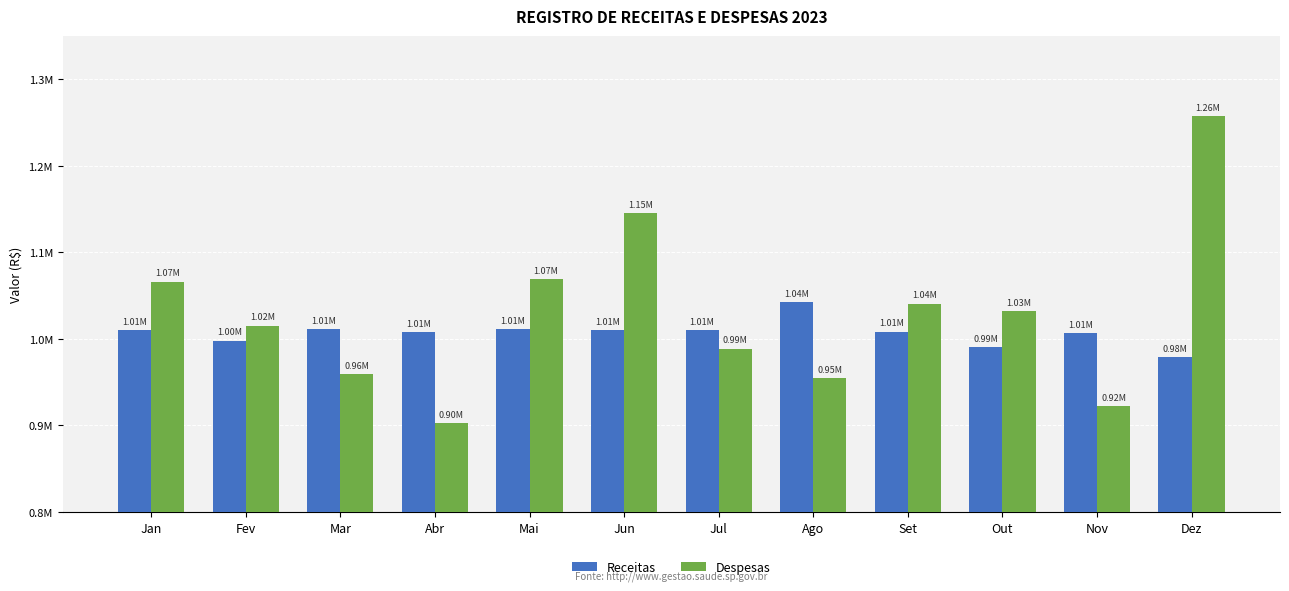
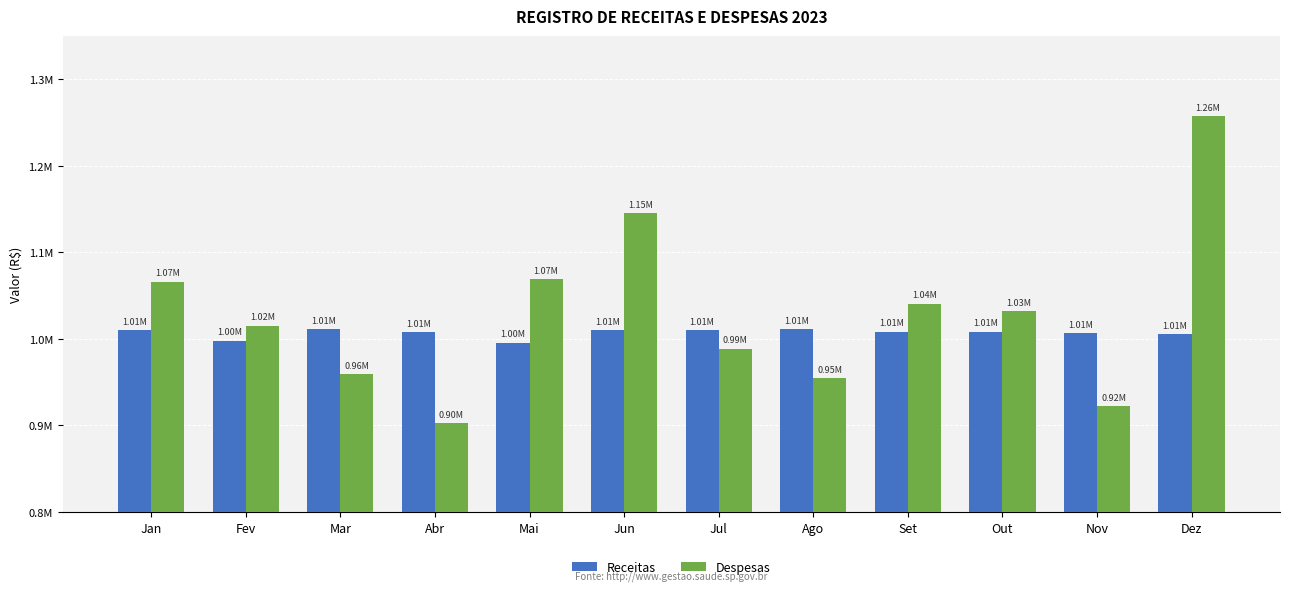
  {
    "Receitas": {
      "Jan": "1.01M",
      "Fev": "1.00M",
      "Mar": "1.01M",
      "Abr": "1.01M",
-     "Mai": "1.01M",
+     "Mai": "1.00M",
      "Jun": "1.01M",
      "Jul": "1.01M",
-     "Ago": "1.04M",
+     "Ago": "1.01M",
      "Set": "1.01M",
-     "Out": "0.99M",
+     "Out": "1.01M",
      "Nov": "1.01M",
-     "Dez": "0.98M"
+     "Dez": "1.01M"
    },
    "Despesas": {
      "Jan": "1.07M",
      "Fev": "1.02M",
      "Mar": "0.96M",
      "Abr": "0.90M",
      "Mai": "1.07M",
      "Jun": "1.15M",
      "Jul": "0.99M",
      "Ago": "0.95M",
      "Set": "1.04M",
      "Out": "1.03M",
      "Nov": "0.92M",
      "Dez": "1.26M"
    }
  }
